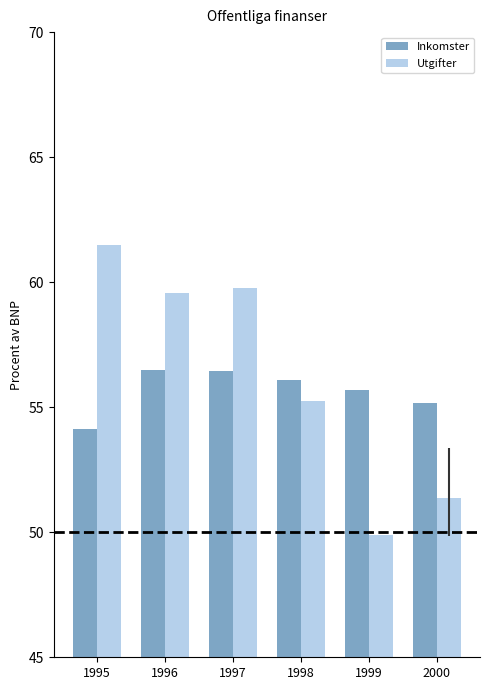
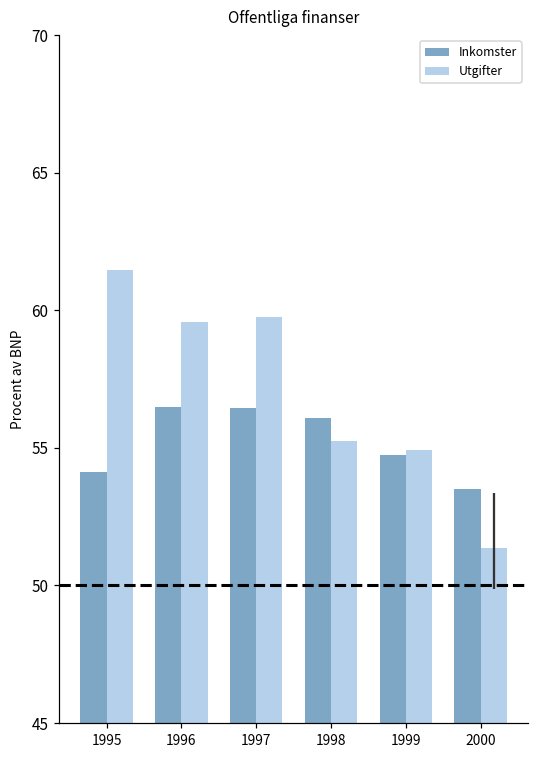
  {
    "Inkomster": {
      "1995": 54.1,
      "1996": 56.5,
      "1997": 56.4,
      "1998": 56.1,
-     "1999": 55.7,
-     "2000": 55.2
+     "1999": 54.7,
+     "2000": 53.5
    },
    "Utgifter": {
      "1995": 61.5,
      "1996": 59.6,
      "1997": 59.8,
      "1998": 55.2,
-     "1999": 49.9,
+     "1999": 54.9,
      "2000": 51.4
    }
  }
